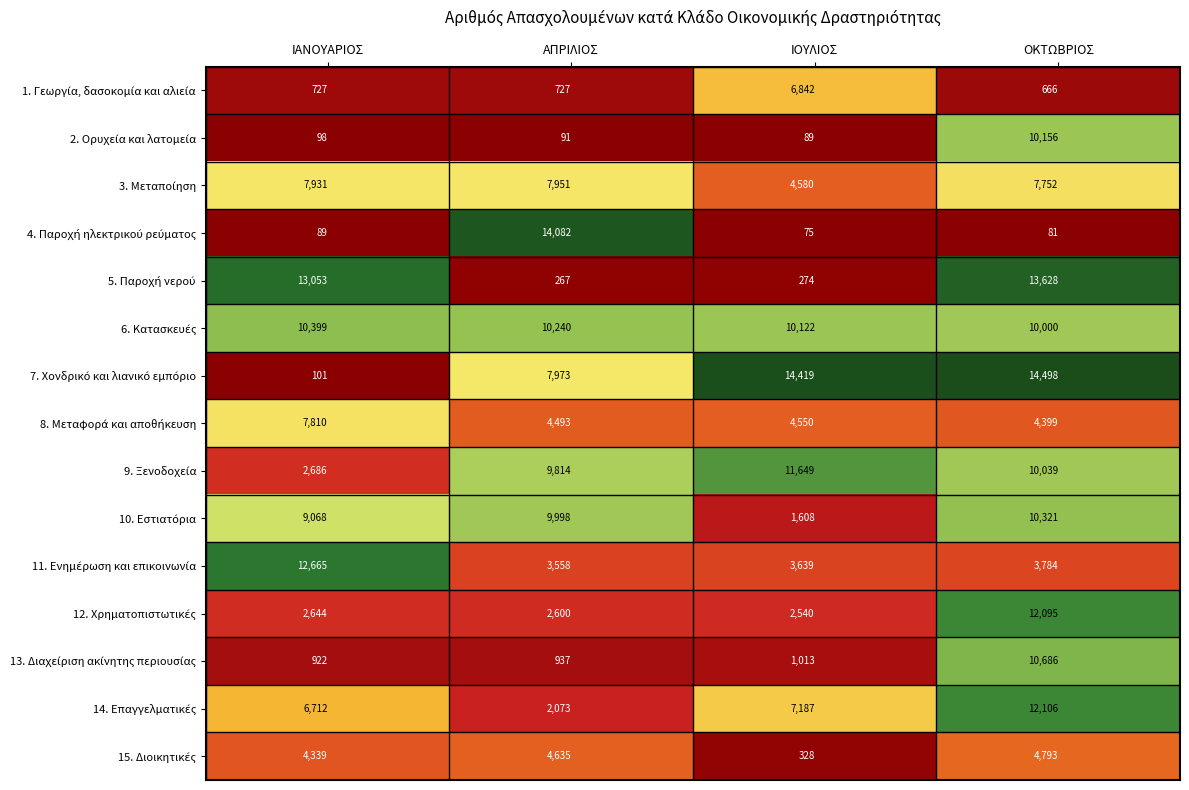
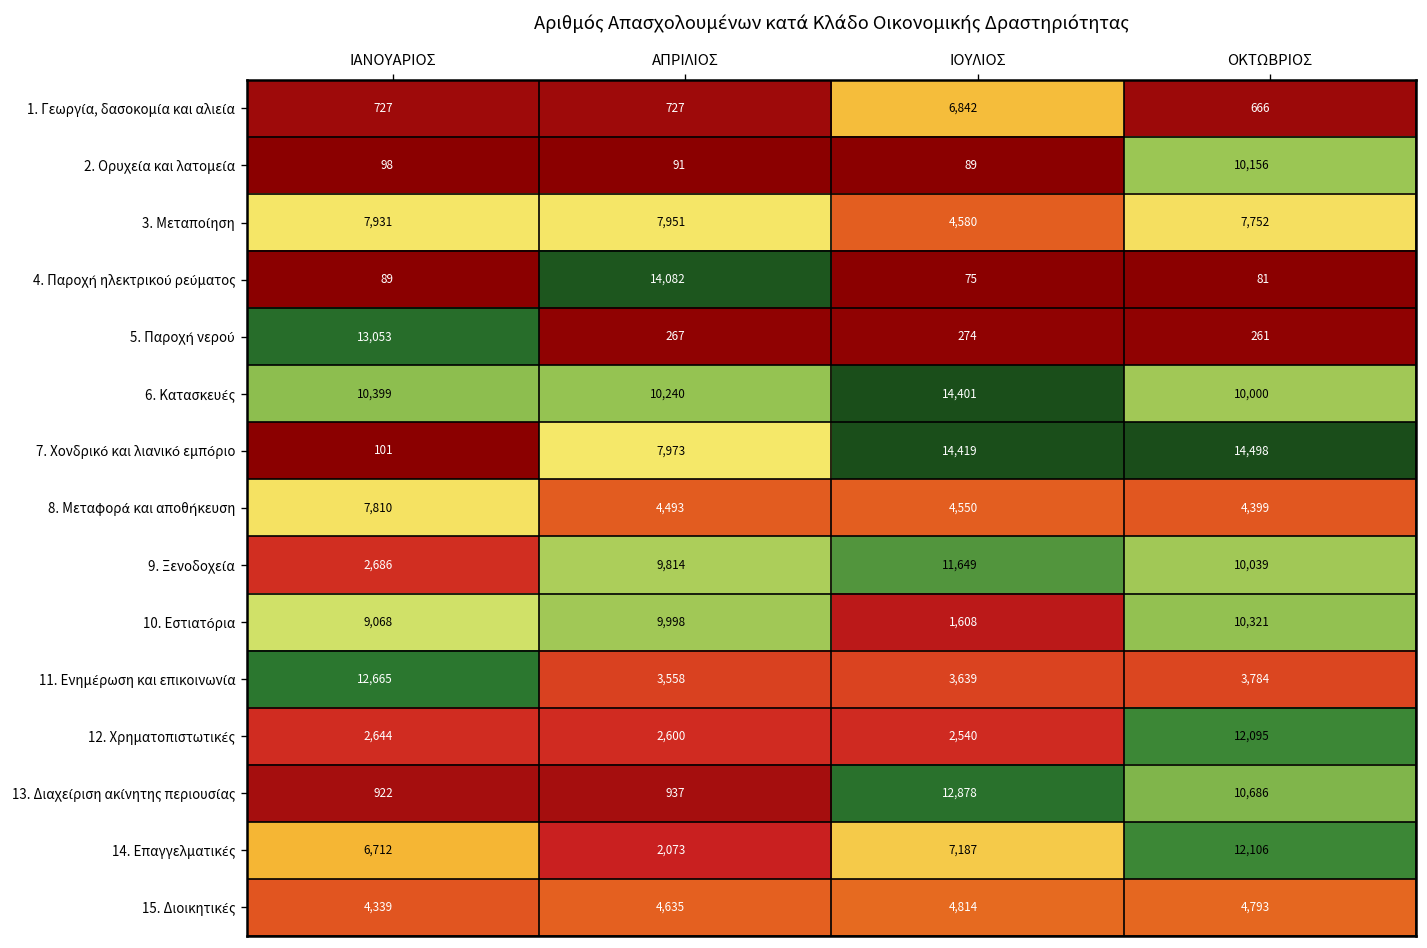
  {
    "1. Γεωργία, δασοκομία και αλιεία": {
      "ΙΑΝΟΥΑΡΙΟΣ": "727",
      "ΑΠΡΙΛΙΟΣ": "727",
      "ΙΟΥΛΙΟΣ": "6,842",
      "ΟΚΤΩΒΡΙΟΣ": "666"
    },
    "2. Ορυχεία και λατομεία": {
      "ΙΑΝΟΥΑΡΙΟΣ": "98",
      "ΑΠΡΙΛΙΟΣ": "91",
      "ΙΟΥΛΙΟΣ": "89",
      "ΟΚΤΩΒΡΙΟΣ": "10,156"
    },
    "3. Μεταποίηση": {
      "ΙΑΝΟΥΑΡΙΟΣ": "7,931",
      "ΑΠΡΙΛΙΟΣ": "7,951",
      "ΙΟΥΛΙΟΣ": "4,580",
      "ΟΚΤΩΒΡΙΟΣ": "7,752"
    },
    "4. Παροχή ηλεκτρικού ρεύματος": {
      "ΙΑΝΟΥΑΡΙΟΣ": "89",
      "ΑΠΡΙΛΙΟΣ": "14,082",
      "ΙΟΥΛΙΟΣ": "75",
      "ΟΚΤΩΒΡΙΟΣ": "81"
    },
    "5. Παροχή νερού": {
      "ΙΑΝΟΥΑΡΙΟΣ": "13,053",
      "ΑΠΡΙΛΙΟΣ": "267",
      "ΙΟΥΛΙΟΣ": "274",
-     "ΟΚΤΩΒΡΙΟΣ": "13,628"
+     "ΟΚΤΩΒΡΙΟΣ": "261"
    },
    "6. Κατασκευές": {
      "ΙΑΝΟΥΑΡΙΟΣ": "10,399",
      "ΑΠΡΙΛΙΟΣ": "10,240",
-     "ΙΟΥΛΙΟΣ": "10,122",
+     "ΙΟΥΛΙΟΣ": "14,401",
      "ΟΚΤΩΒΡΙΟΣ": "10,000"
    },
    "7. Χονδρικό και λιανικό εμπόριο": {
      "ΙΑΝΟΥΑΡΙΟΣ": "101",
      "ΑΠΡΙΛΙΟΣ": "7,973",
      "ΙΟΥΛΙΟΣ": "14,419",
      "ΟΚΤΩΒΡΙΟΣ": "14,498"
    },
    "8. Μεταφορά και αποθήκευση": {
      "ΙΑΝΟΥΑΡΙΟΣ": "7,810",
      "ΑΠΡΙΛΙΟΣ": "4,493",
      "ΙΟΥΛΙΟΣ": "4,550",
      "ΟΚΤΩΒΡΙΟΣ": "4,399"
    },
    "9. Ξενοδοχεία": {
      "ΙΑΝΟΥΑΡΙΟΣ": "2,686",
      "ΑΠΡΙΛΙΟΣ": "9,814",
      "ΙΟΥΛΙΟΣ": "11,649",
      "ΟΚΤΩΒΡΙΟΣ": "10,039"
    },
    "10. Εστιατόρια": {
      "ΙΑΝΟΥΑΡΙΟΣ": "9,068",
      "ΑΠΡΙΛΙΟΣ": "9,998",
      "ΙΟΥΛΙΟΣ": "1,608",
      "ΟΚΤΩΒΡΙΟΣ": "10,321"
    },
    "11. Ενημέρωση και επικοινωνία": {
      "ΙΑΝΟΥΑΡΙΟΣ": "12,665",
      "ΑΠΡΙΛΙΟΣ": "3,558",
      "ΙΟΥΛΙΟΣ": "3,639",
      "ΟΚΤΩΒΡΙΟΣ": "3,784"
    },
    "12. Χρηματοπιστωτικές": {
      "ΙΑΝΟΥΑΡΙΟΣ": "2,644",
      "ΑΠΡΙΛΙΟΣ": "2,600",
      "ΙΟΥΛΙΟΣ": "2,540",
      "ΟΚΤΩΒΡΙΟΣ": "12,095"
    },
    "13. Διαχείριση ακίνητης περιουσίας": {
      "ΙΑΝΟΥΑΡΙΟΣ": "922",
      "ΑΠΡΙΛΙΟΣ": "937",
-     "ΙΟΥΛΙΟΣ": "1,013",
+     "ΙΟΥΛΙΟΣ": "12,878",
      "ΟΚΤΩΒΡΙΟΣ": "10,686"
    },
    "14. Επαγγελματικές": {
      "ΙΑΝΟΥΑΡΙΟΣ": "6,712",
      "ΑΠΡΙΛΙΟΣ": "2,073",
      "ΙΟΥΛΙΟΣ": "7,187",
      "ΟΚΤΩΒΡΙΟΣ": "12,106"
    },
    "15. Διοικητικές": {
      "ΙΑΝΟΥΑΡΙΟΣ": "4,339",
      "ΑΠΡΙΛΙΟΣ": "4,635",
-     "ΙΟΥΛΙΟΣ": "328",
+     "ΙΟΥΛΙΟΣ": "4,814",
      "ΟΚΤΩΒΡΙΟΣ": "4,793"
    }
  }
